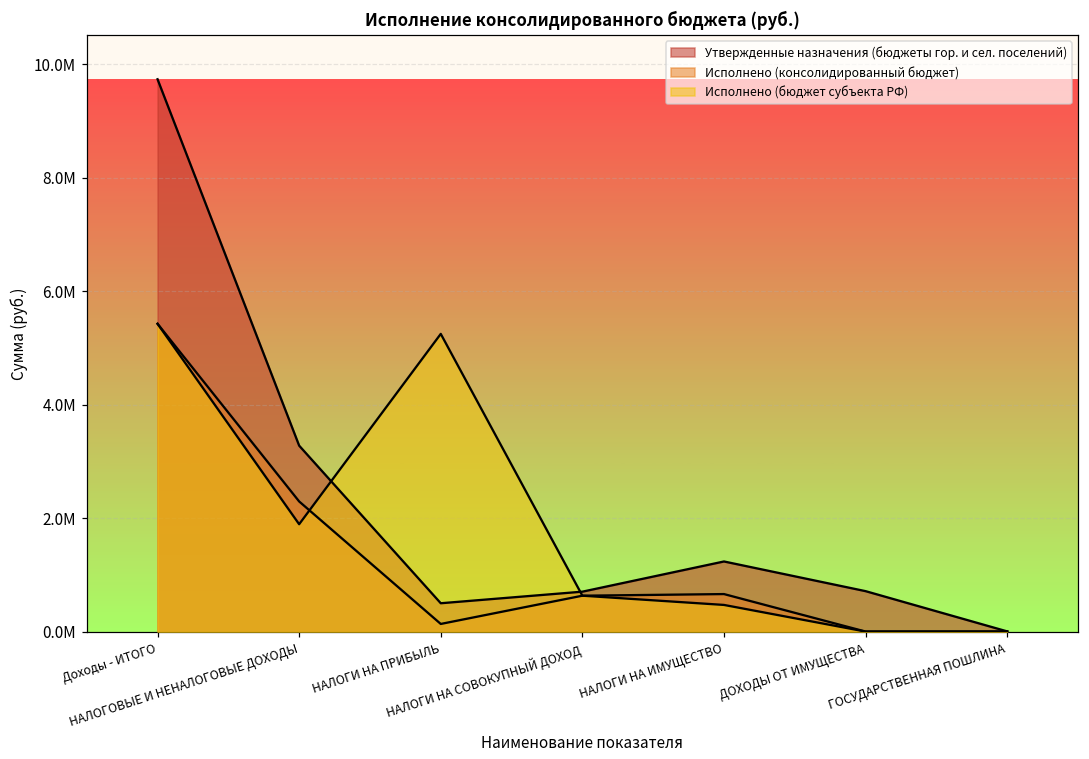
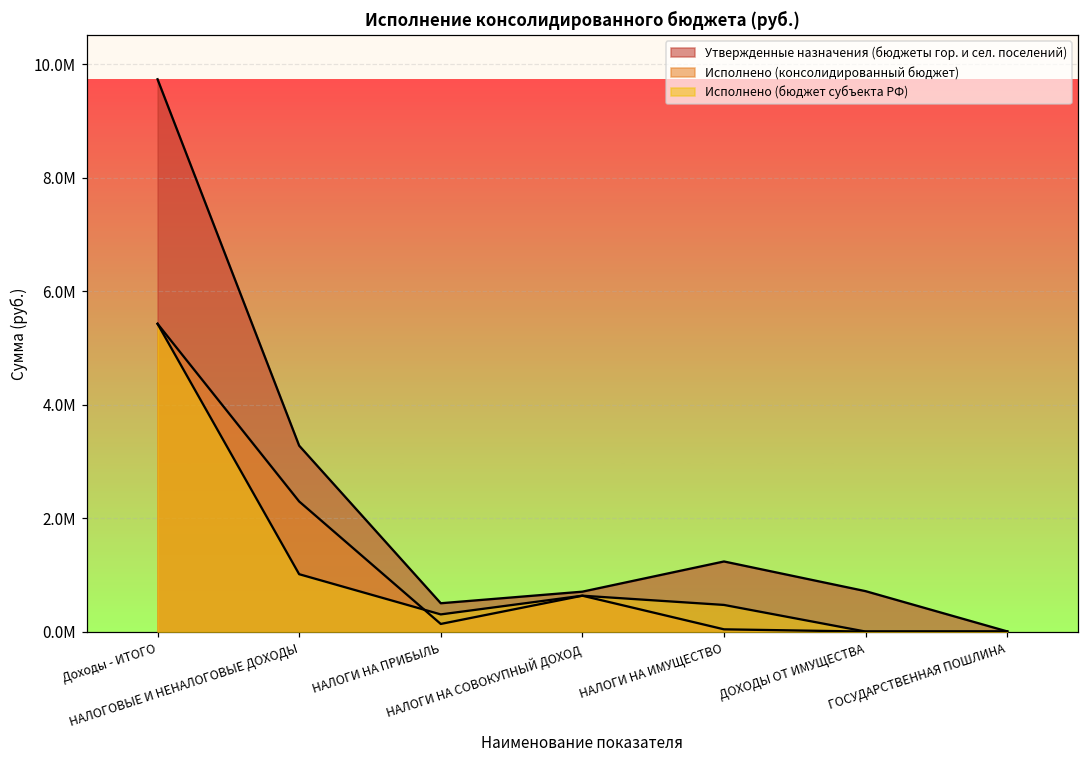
  {
    "Утвержденные назначения (бюджеты гор. и сел. поселений)": {
      "Доходы - ИТОГО": 9700000,
      "НАЛОГОВЫЕ И НЕНАЛОГОВЫЕ ДОХОДЫ": 3300000,
      "НАЛОГИ НА ПРИБЫЛЬ": 500000,
      "НАЛОГИ НА СОВОКУПНЫЙ ДОХОД": 700000,
      "НАЛОГИ НА ИМУЩЕСТВО": 1200000,
      "ДОХОДЫ ОТ ИМУЩЕСТВА": 700000
    },
    "Исполнено (консолидированный бюджет)": {
      "НАЛОГОВЫЕ И НЕНАЛОГОВЫЕ ДОХОДЫ": 2300000,
      "НАЛОГИ НА ПРИБЫЛЬ": 100000,
-     "НАЛОГИ НА ИМУЩЕСТВО": 700000
+     "НАЛОГИ НА ИМУЩЕСТВО": 0
    },
    "Исполнено (бюджет субъекта РФ)": {
-     "НАЛОГОВЫЕ И НЕНАЛОГОВЫЕ ДОХОДЫ": 1900000,
-     "НАЛОГИ НА ПРИБЫЛЬ": 5300000,
+     "НАЛОГОВЫЕ И НЕНАЛОГОВЫЕ ДОХОДЫ": 1000000,
+     "НАЛОГИ НА ПРИБЫЛЬ": 300000,
      "НАЛОГИ НА ИМУЩЕСТВО": 500000
    }
  }
